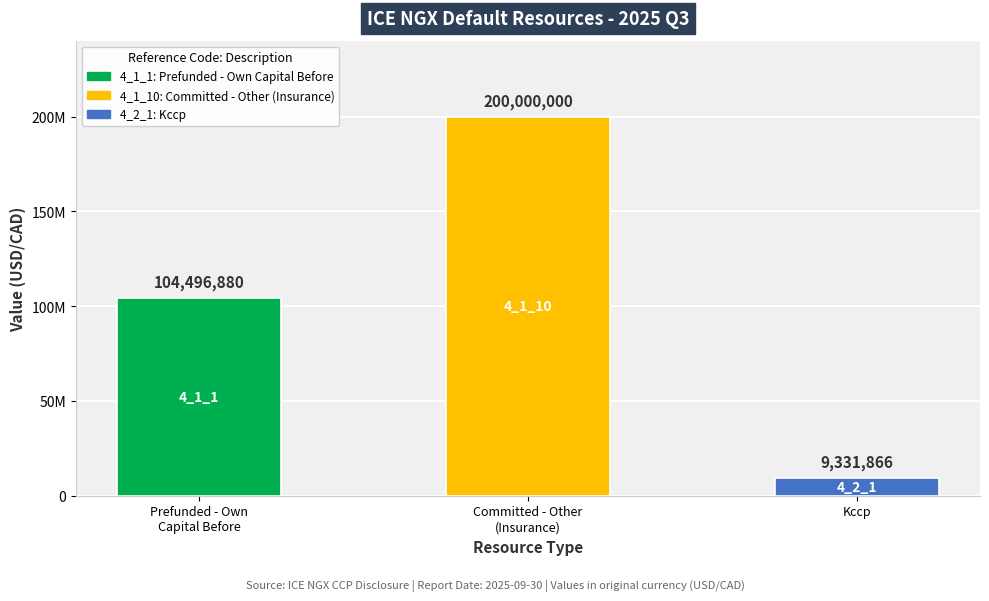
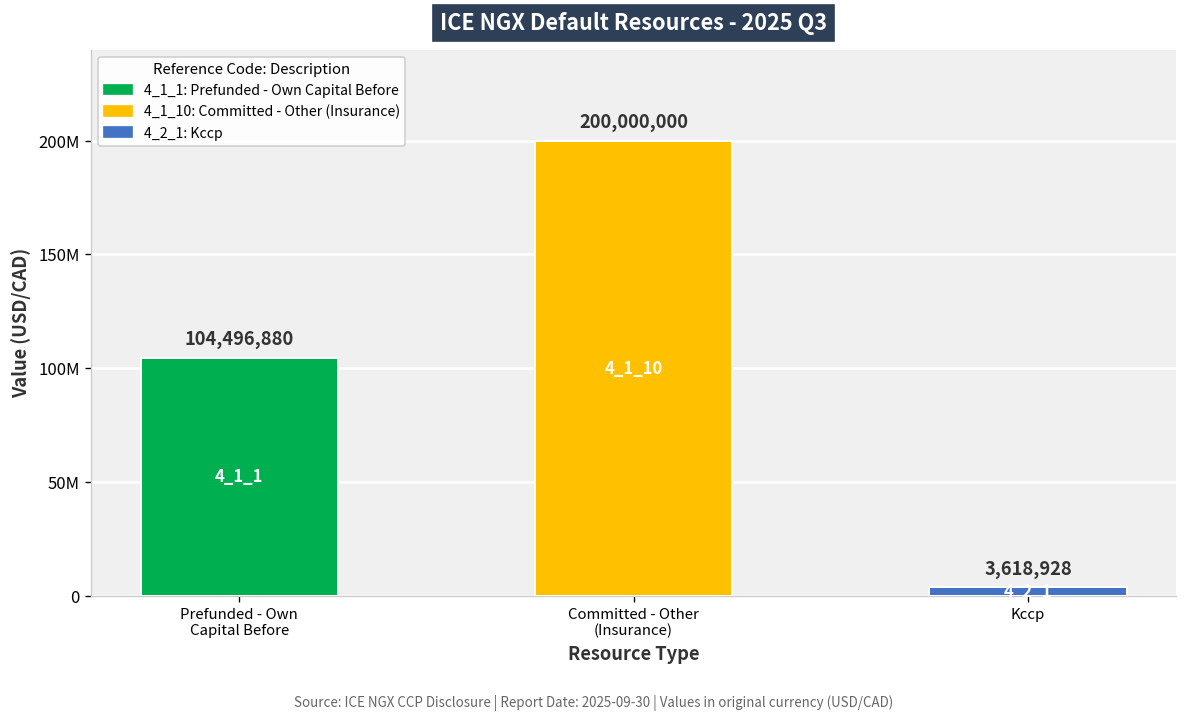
  {
    "Prefunded - Own Capital Before": "104,496,880",
    "Committed - Other (Insurance)": "200,000,000",
-   "Kccp": "9,331,866"
+   "Kccp": "3,618,928"
  }
